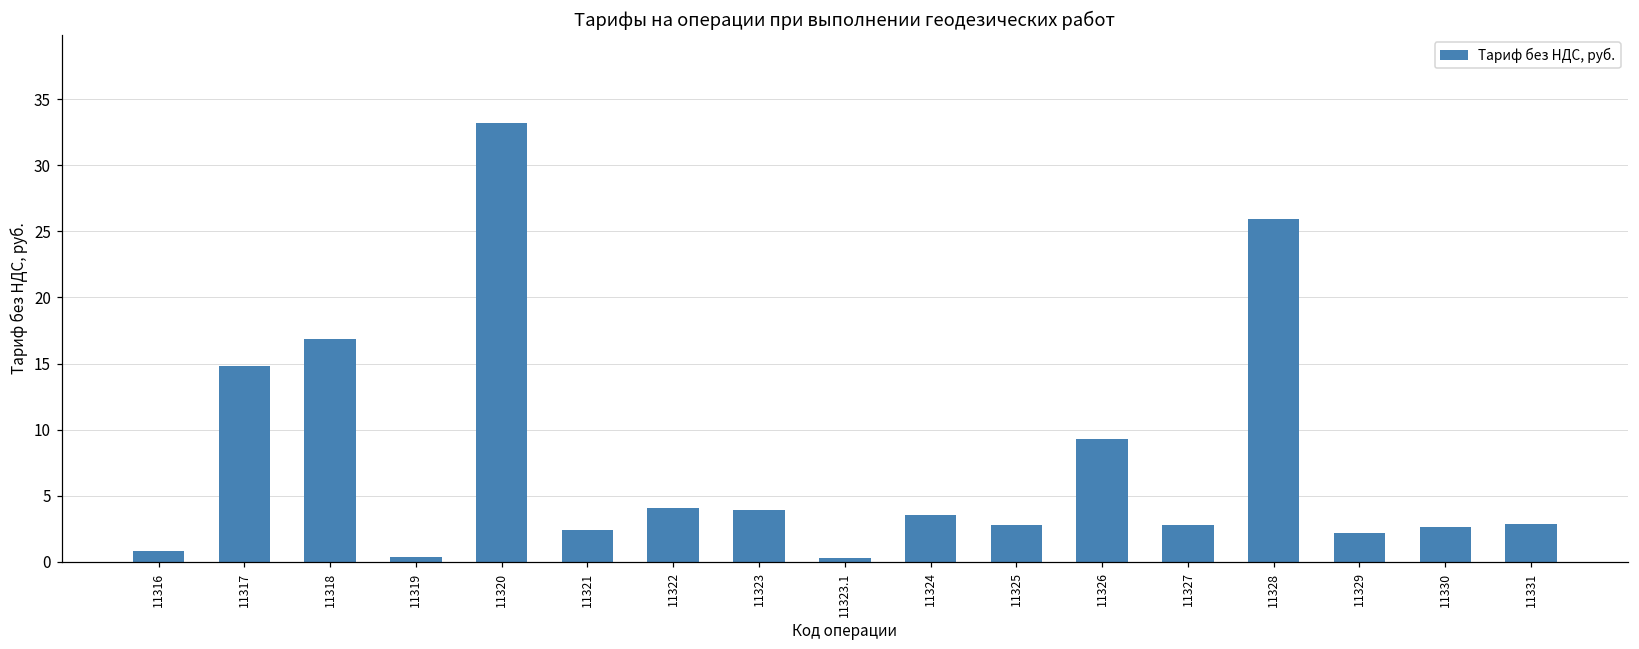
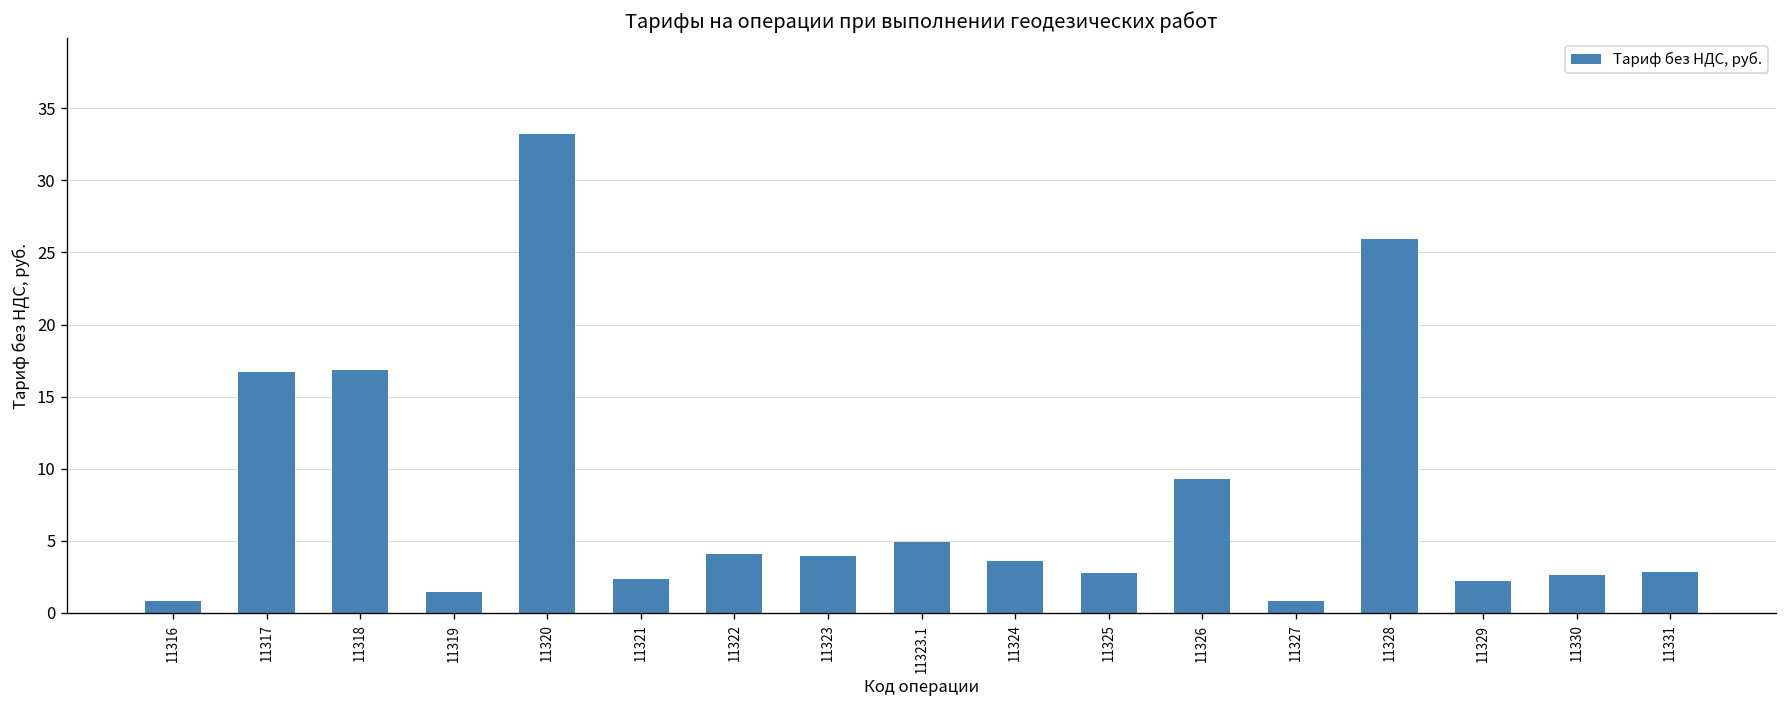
  {
    "11316": 0.8,
-   "11317": 14.8,
+   "11317": 16.7,
    "11318": 16.9,
-   "11319": 0.4,
+   "11319": 1.5,
    "11320": 33.2,
    "11321": 2.4,
    "11322": 4.1,
    "11323": 4.0,
-   "11323.1": 0.3,
+   "11323.1": 5.0,
    "11324": 3.6,
    "11325": 2.8,
    "11326": 9.3,
-   "11327": 2.8,
+   "11327": 0.8,
    "11328": 25.9,
    "11329": 2.2,
    "11330": 2.6,
    "11331": 2.9
  }
